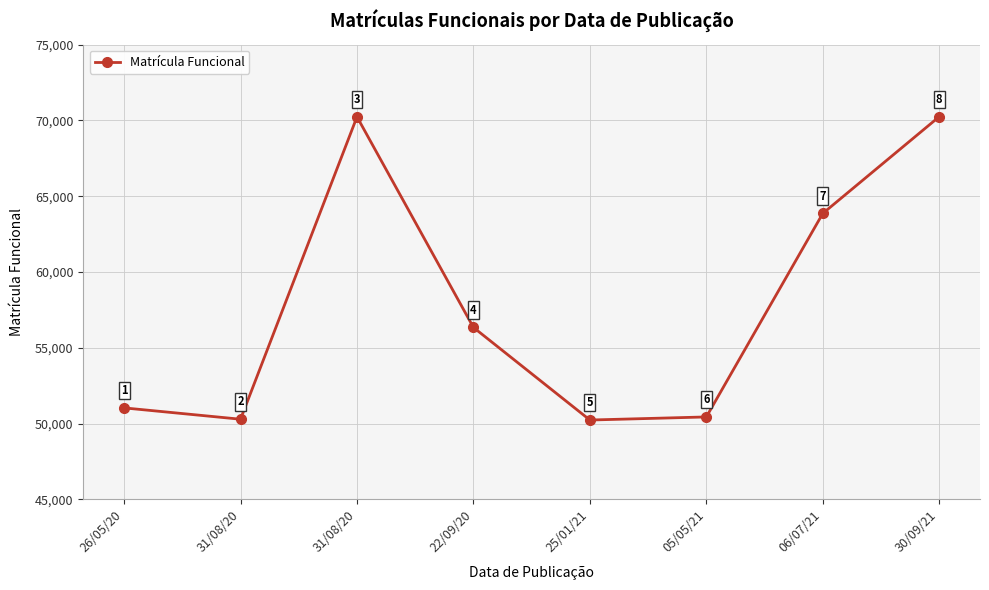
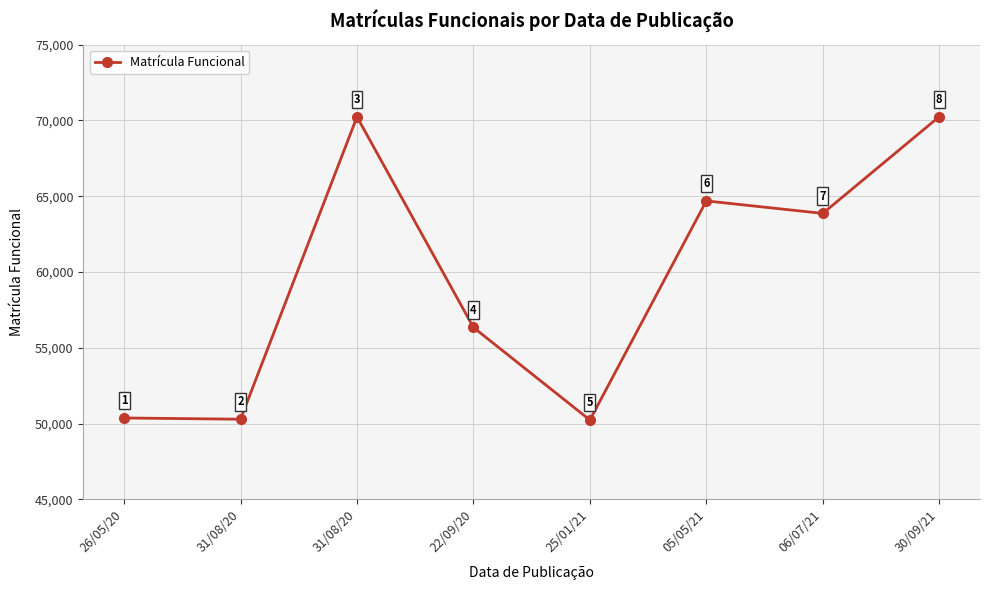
  {
-   "26/05/20": "51,000",
-   "05/05/21": "50,400"
+   "26/05/20": "50,400",
+   "05/05/21": "64,700"
  }
